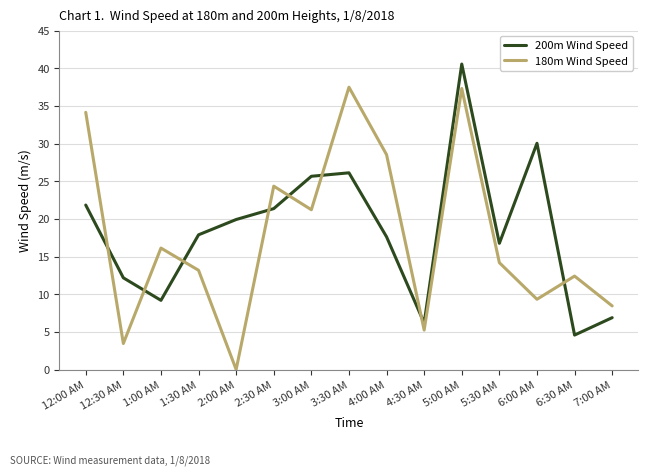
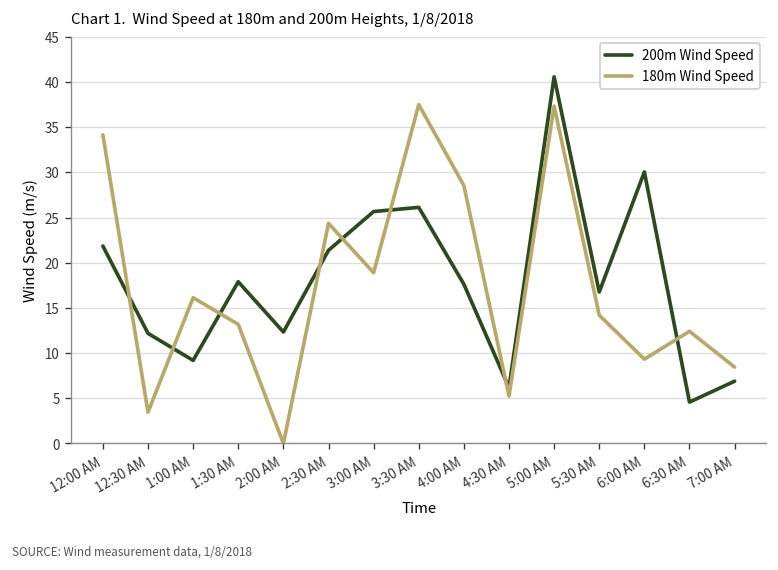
  {
    "200m Wind Speed": {
      "12:00 AM": 22,
      "12:30 AM": 12,
      "1:00 AM": 9,
      "1:30 AM": 18,
-     "2:00 AM": 20,
+     "2:00 AM": 12,
      "2:30 AM": 21,
      "3:00 AM": 26,
      "3:30 AM": 26,
      "4:00 AM": 18,
      "4:30 AM": 6,
      "5:00 AM": 41,
      "5:30 AM": 17,
      "6:00 AM": 30,
      "6:30 AM": 5,
      "7:00 AM": 7
    },
    "180m Wind Speed": {
      "12:00 AM": 34,
      "12:30 AM": 3,
      "1:00 AM": 16,
      "1:30 AM": 13,
      "2:00 AM": 0,
      "2:30 AM": 24,
-     "3:00 AM": 21,
+     "3:00 AM": 19,
      "3:30 AM": 37,
      "4:00 AM": 29,
      "4:30 AM": 5,
      "5:00 AM": 37,
      "5:30 AM": 14,
      "6:00 AM": 9,
      "6:30 AM": 12,
      "7:00 AM": 8
    }
  }
